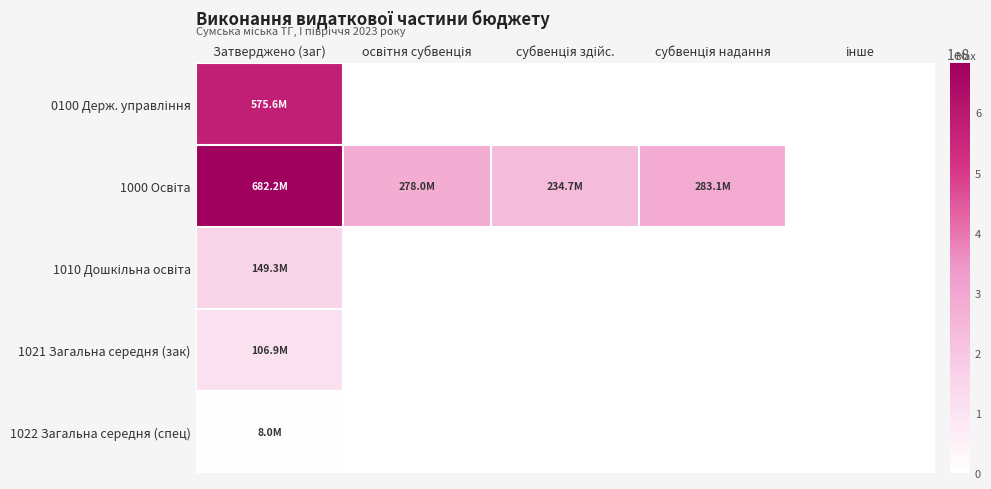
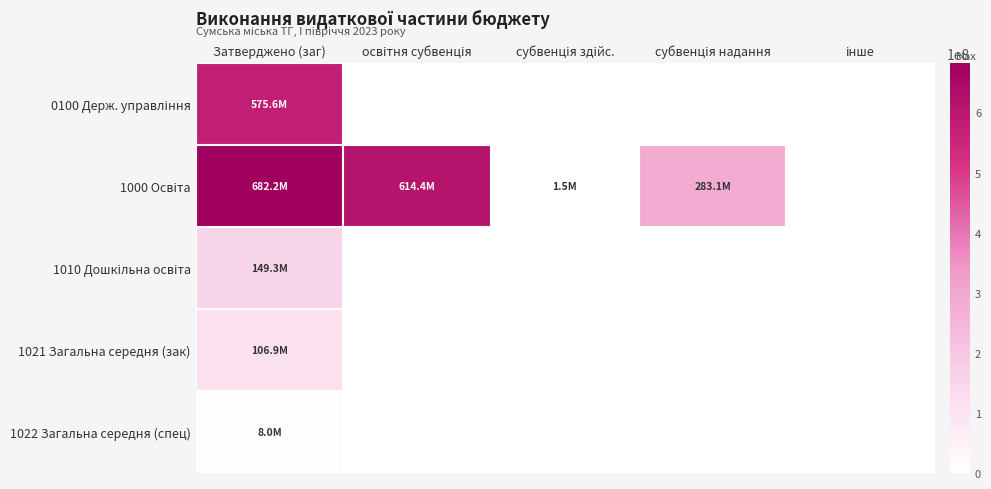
  {
    "0100 Держ. управління": {
      "Затверджено (заг)": "575.6M"
    },
    "1000 Освіта": {
      "Затверджено (заг)": "682.2M",
-     "освітня субвенція": "278.0M",
-     "субвенція здійс.": "234.7M",
+     "освітня субвенція": "614.4M",
+     "субвенція здійс.": "1.5M",
      "субвенція надання": "283.1M"
    },
    "1010 Дошкільна освіта": {
      "Затверджено (заг)": "149.3M"
    },
    "1021 Загальна середня (зак)": {
      "Затверджено (заг)": "106.9M"
    },
    "1022 Загальна середня (спец)": {
      "Затверджено (заг)": "8.0M"
    }
  }
